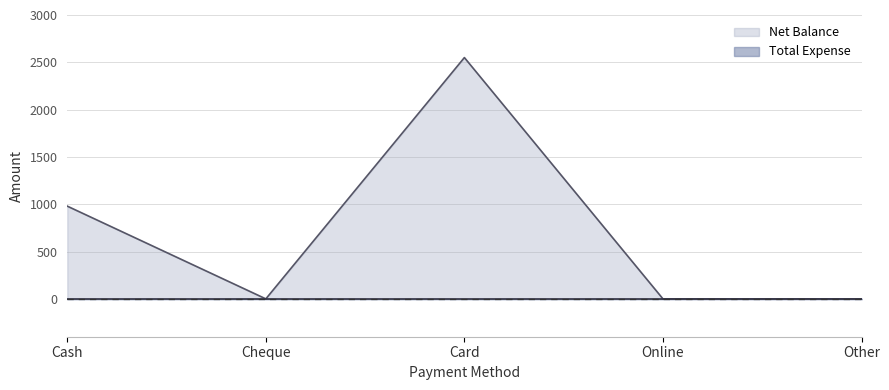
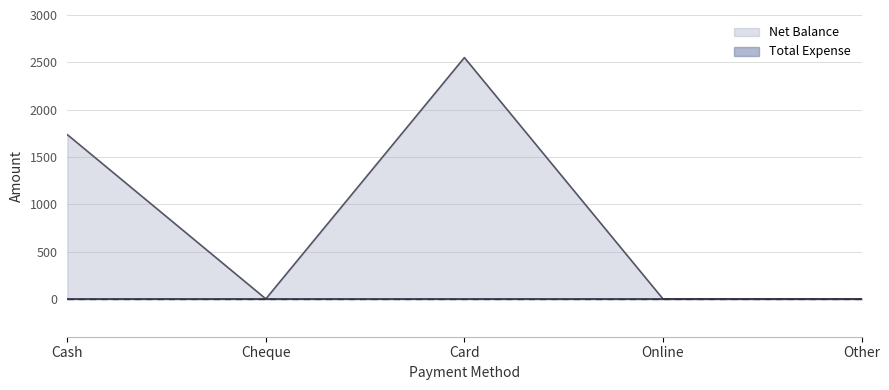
  {
    "Net Balance": {
-     "Cash": 1000,
+     "Cash": 1700,
      "Card": 2600
    },
    "Total Expense": {
      "Cash": 0,
      "Card": 0
    }
  }
